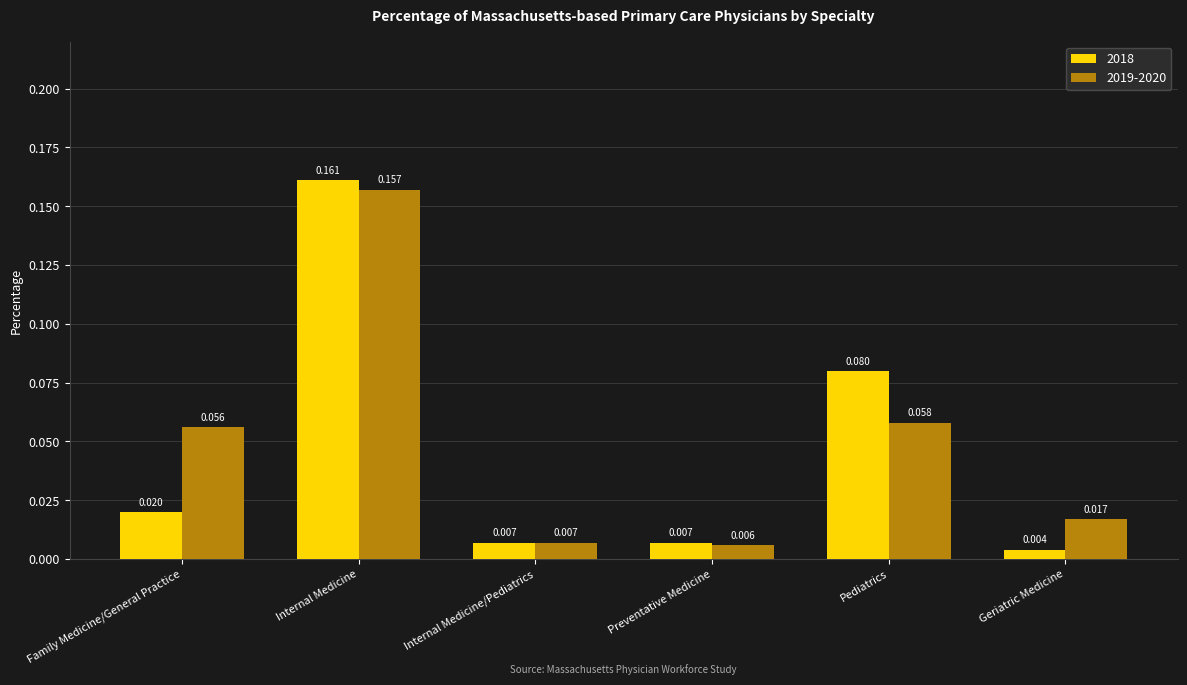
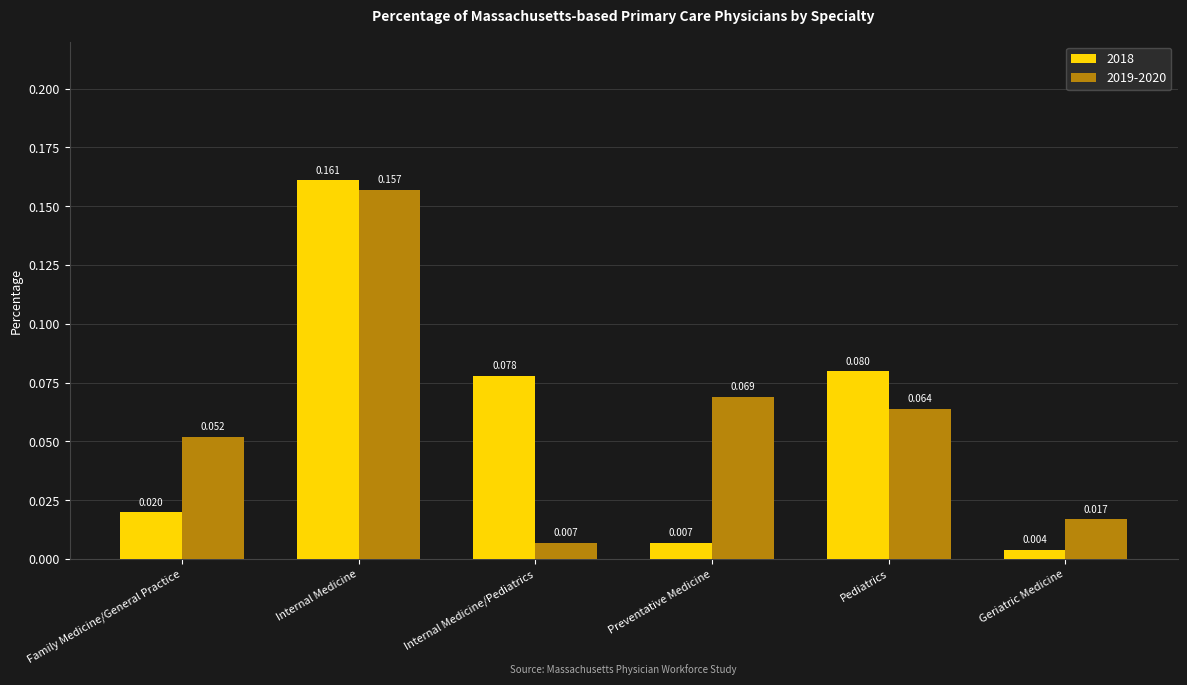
  {
    "2018": {
      "Family Medicine/General Practice": 0.020,
      "Internal Medicine": 0.161,
-     "Internal Medicine/Pediatrics": 0.007,
+     "Internal Medicine/Pediatrics": 0.078,
      "Preventative Medicine": 0.007,
      "Pediatrics": 0.080,
      "Geriatric Medicine": 0.004
    },
    "2019-2020": {
-     "Family Medicine/General Practice": 0.056,
+     "Family Medicine/General Practice": 0.052,
      "Internal Medicine": 0.157,
      "Internal Medicine/Pediatrics": 0.007,
-     "Preventative Medicine": 0.006,
-     "Pediatrics": 0.058,
+     "Preventative Medicine": 0.069,
+     "Pediatrics": 0.064,
      "Geriatric Medicine": 0.017
    }
  }
